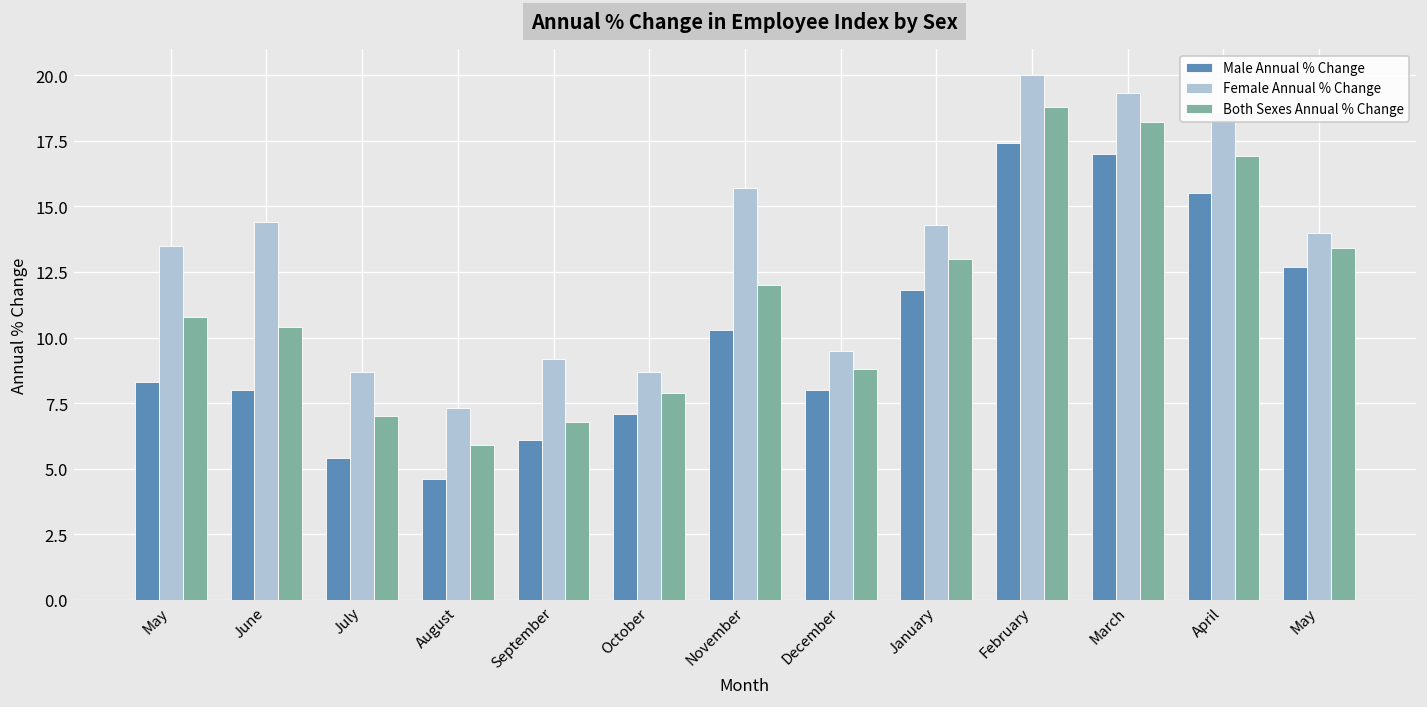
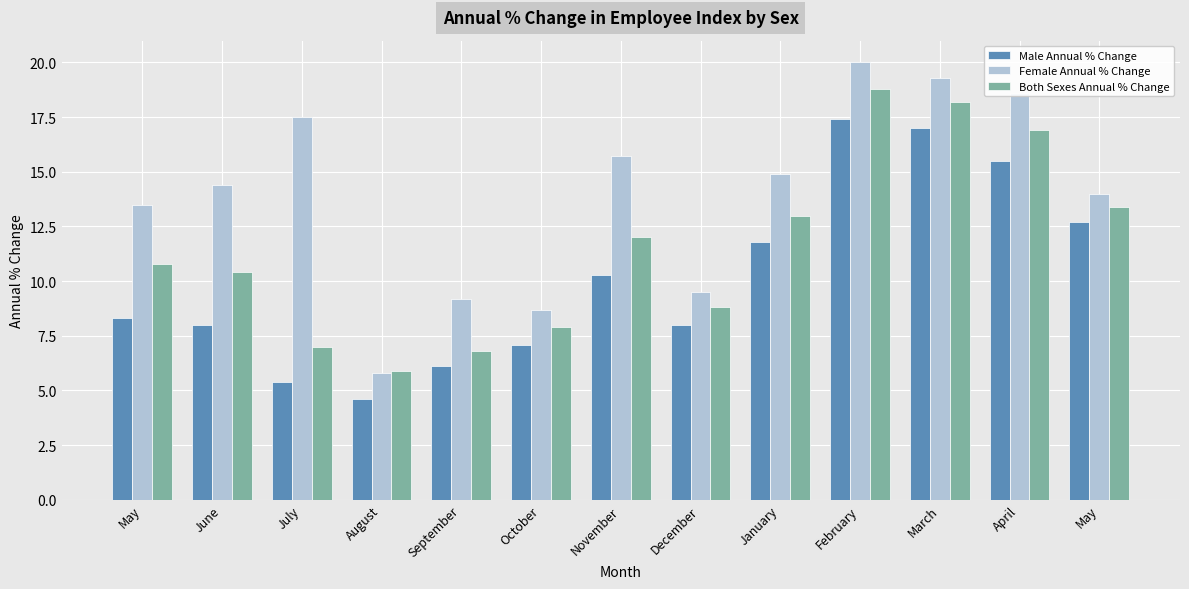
  {
    "Female Annual % Change": {
      "June": 14.4,
-     "July": 8.7,
-     "August": 7.3,
+     "July": 17.5,
+     "August": 5.8,
      "September": 9.2,
      "October": 8.7,
      "November": 15.7,
      "December": 9.5,
-     "January": 14.3,
+     "January": 14.9,
      "February": 20.0,
      "March": 19.3
    }
  }
